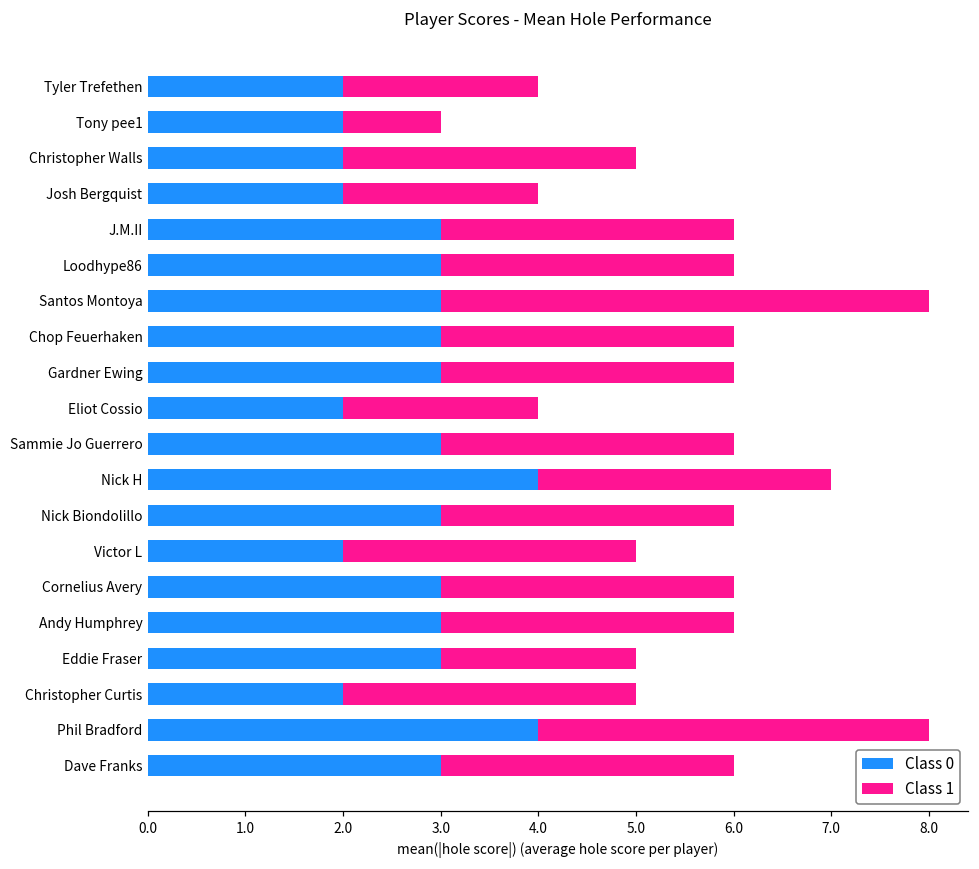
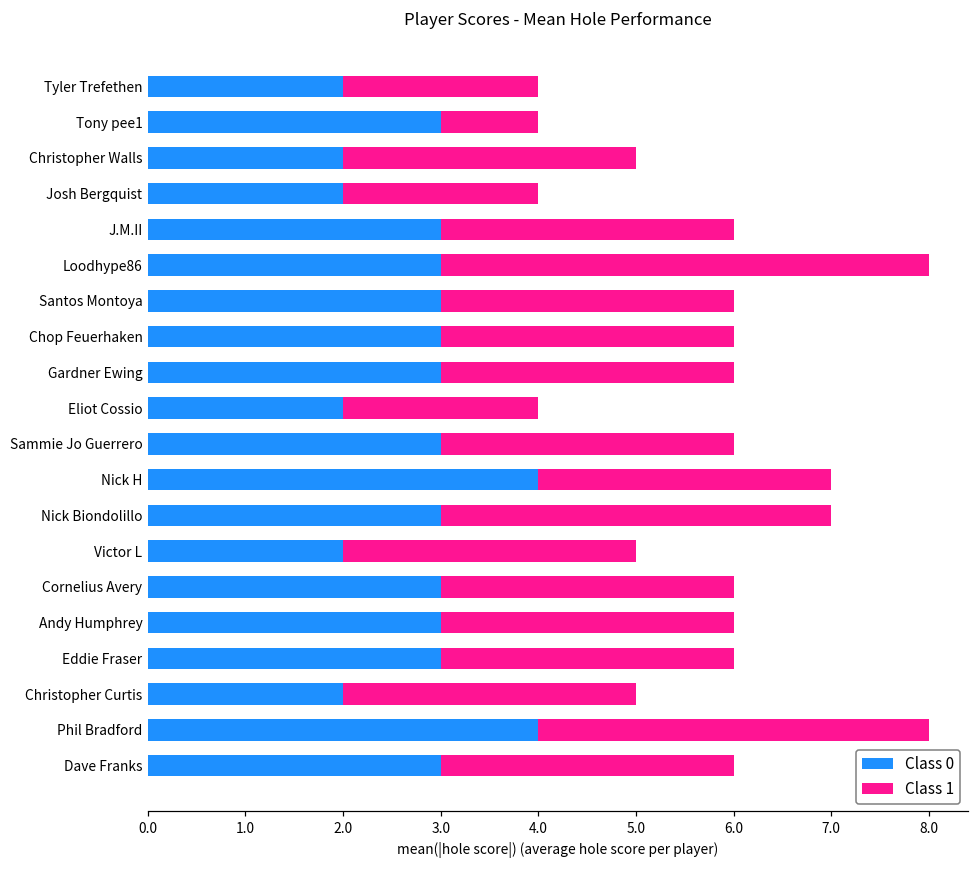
  {
    "Class 0": {
      "Tyler Trefethen": 2,
-     "Tony pee1": 2,
+     "Tony pee1": 3,
      "Christopher Walls": 2,
      "Josh Bergquist": 2,
      "J.M.II": 3,
      "Loodhype86": 3,
      "Santos Montoya": 3,
      "Chop Feuerhaken": 3,
      "Gardner Ewing": 3,
      "Eliot Cossio": 2,
      "Sammie Jo Guerrero": 3,
      "Nick H": 4,
      "Nick Biondolillo": 3,
      "Victor L": 2,
      "Cornelius Avery": 3,
      "Andy Humphrey": 3,
      "Eddie Fraser": 3,
      "Christopher Curtis": 2,
      "Phil Bradford": 4,
      "Dave Franks": 3
    },
    "Class 1": {
      "Tyler Trefethen": 2,
      "Tony pee1": 1,
      "Christopher Walls": 3,
      "Josh Bergquist": 2,
      "J.M.II": 3,
-     "Loodhype86": 3,
-     "Santos Montoya": 5,
+     "Loodhype86": 5,
+     "Santos Montoya": 3,
      "Chop Feuerhaken": 3,
      "Gardner Ewing": 3,
      "Eliot Cossio": 2,
      "Sammie Jo Guerrero": 3,
      "Nick H": 3,
-     "Nick Biondolillo": 3,
+     "Nick Biondolillo": 4,
      "Victor L": 3,
      "Cornelius Avery": 3,
      "Andy Humphrey": 3,
-     "Eddie Fraser": 2,
+     "Eddie Fraser": 3,
      "Christopher Curtis": 3,
      "Phil Bradford": 4,
      "Dave Franks": 3
    }
  }
